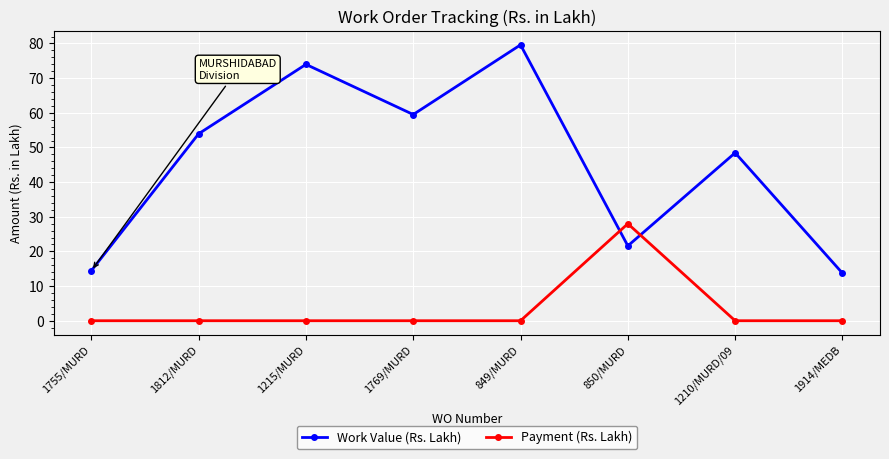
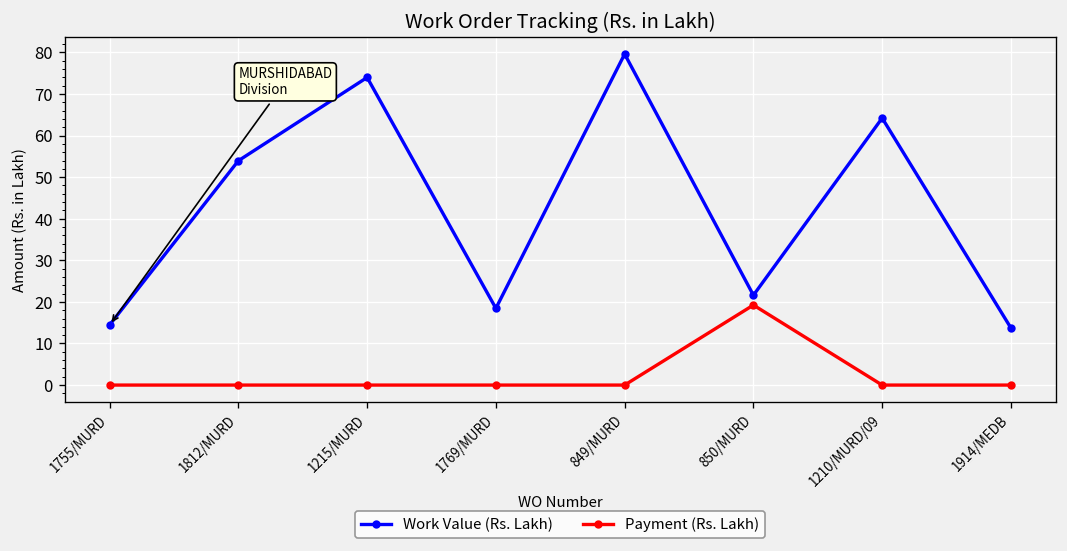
  {
    "Work Value (Rs. Lakh)": {
      "1755/MURD": 14,
      "1812/MURD": 54,
      "1215/MURD": 74,
-     "1769/MURD": 60,
+     "1769/MURD": 18,
      "849/MURD": 80,
      "850/MURD": 22,
-     "1210/MURD/09": 48,
+     "1210/MURD/09": 64,
      "1914/MEDB": 14
    },
    "Payment (Rs. Lakh)": {
      "1755/MURD": 0,
      "1812/MURD": 0,
      "1215/MURD": 0,
      "1769/MURD": 0,
      "849/MURD": 0,
-     "850/MURD": 28,
+     "850/MURD": 19,
      "1210/MURD/09": 0,
      "1914/MEDB": 0
    }
  }
